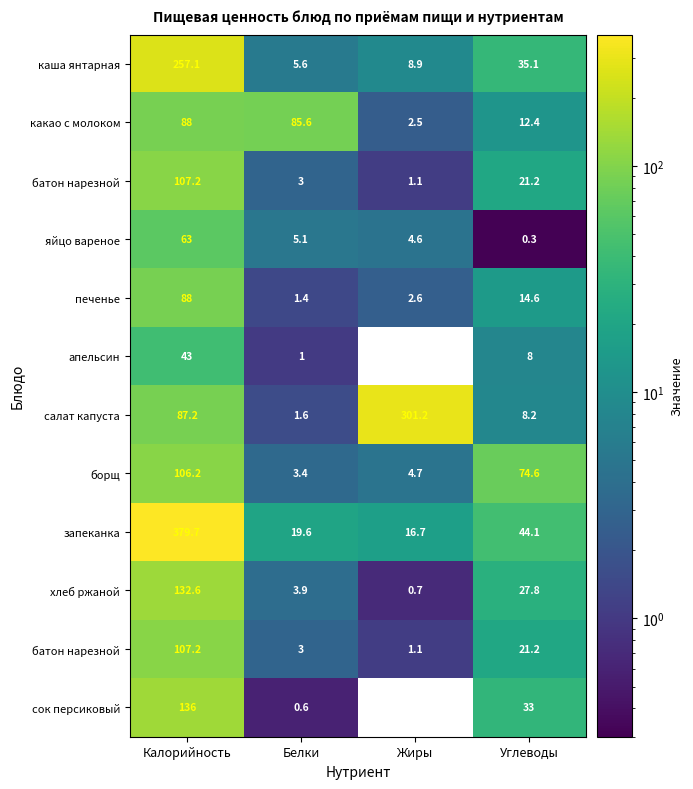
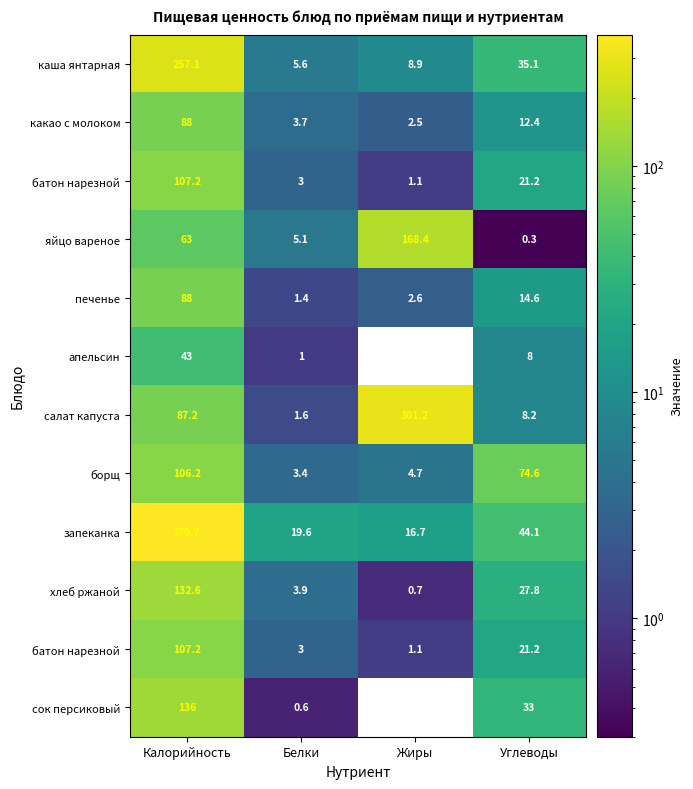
  {
    "каша янтарная": {
      "Белки": 5.6,
      "Жиры": 8.9,
      "Углеводы": 35.1
    },
    "какао с молоком": {
      "Калорийность": 88,
-     "Белки": 85.6,
+     "Белки": 3.7,
      "Жиры": 2.5,
      "Углеводы": 12.4
    },
    "яйцо вареное": {
      "Калорийность": 63,
      "Белки": 5.1,
-     "Жиры": 4.6,
+     "Жиры": 168.4,
      "Углеводы": 0.3
    },
    "печенье": {
      "Калорийность": 88,
      "Белки": 1.4,
      "Жиры": 2.6,
      "Углеводы": 14.6
    },
    "апельсин": {
      "Калорийность": 43,
      "Белки": 1,
      "Углеводы": 8
    },
    "салат капуста": {
      "Калорийность": 87.2,
      "Белки": 1.6,
      "Углеводы": 8.2
    },
    "борщ": {
      "Калорийность": 106.2,
      "Белки": 3.4,
      "Жиры": 4.7,
      "Углеводы": 74.6
    },
    "запеканка": {
      "Белки": 19.6,
      "Жиры": 16.7,
      "Углеводы": 44.1
    },
    "хлеб ржаной": {
      "Калорийность": 132.6,
      "Белки": 3.9,
      "Жиры": 0.7,
      "Углеводы": 27.8
    },
    "сок персиковый": {
      "Калорийность": 136,
      "Белки": 0.6,
      "Углеводы": 33
    }
  }
